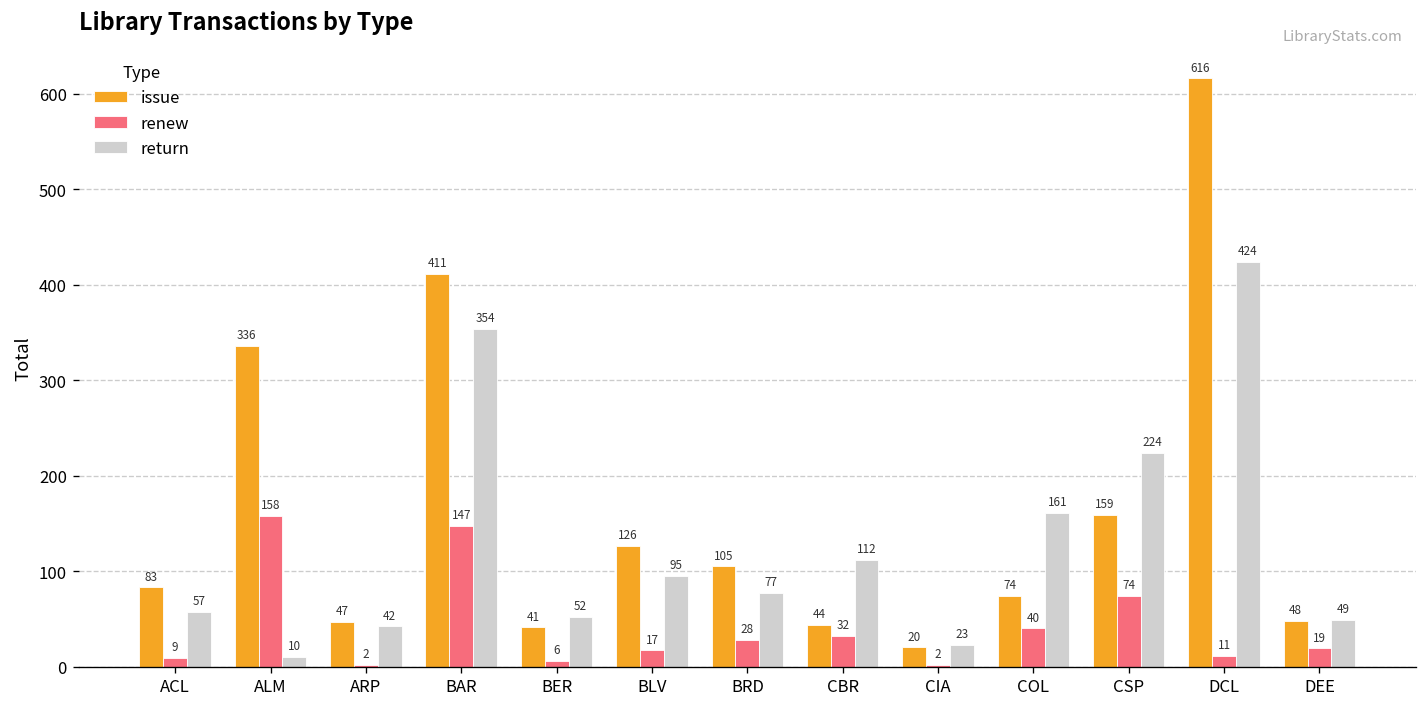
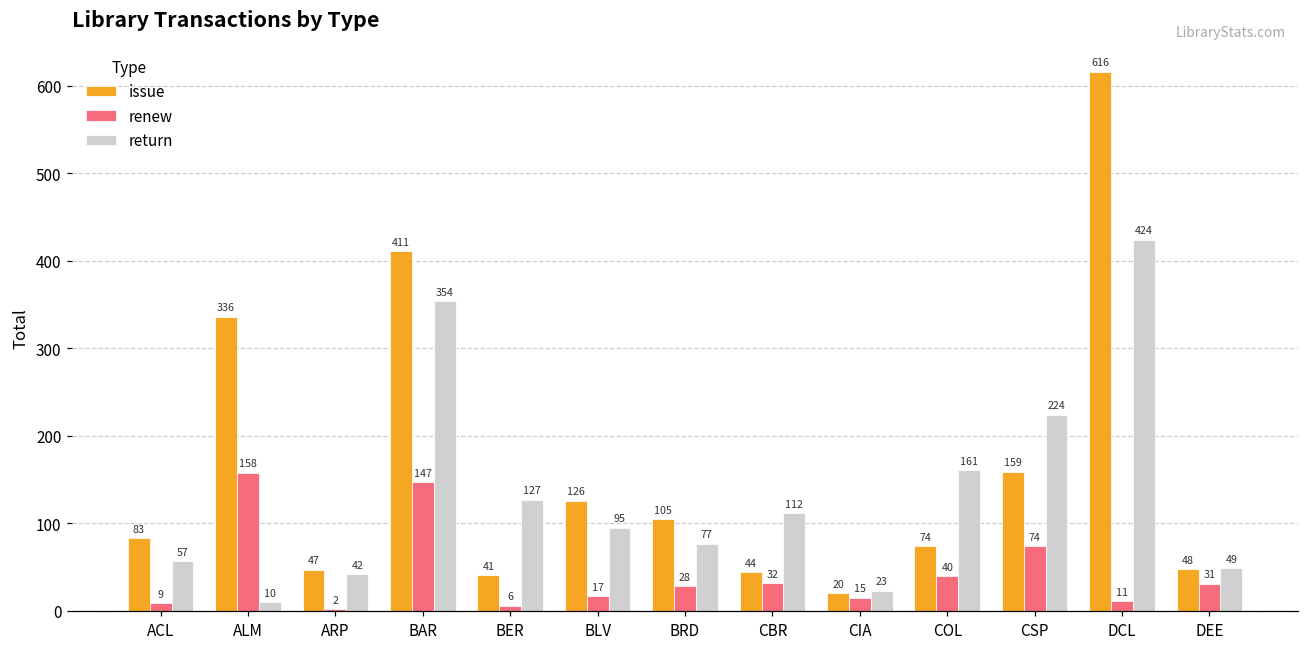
  {
    "issue": {
      "ACL": 83,
      "ALM": 336,
      "ARP": 47,
      "BAR": 411,
      "BER": 41,
      "BLV": 126,
      "BRD": 105,
      "CBR": 44,
      "CIA": 20,
      "COL": 74,
      "CSP": 159,
      "DCL": 616,
      "DEE": 48
    },
    "renew": {
      "ACL": 9,
      "ALM": 158,
      "ARP": 2,
      "BAR": 147,
      "BER": 6,
      "BLV": 17,
      "BRD": 28,
      "CBR": 32,
-     "CIA": 2,
+     "CIA": 15,
      "COL": 40,
      "CSP": 74,
      "DCL": 11,
-     "DEE": 19
+     "DEE": 31
    },
    "return": {
      "ACL": 57,
      "ALM": 10,
      "ARP": 42,
      "BAR": 354,
-     "BER": 52,
+     "BER": 127,
      "BLV": 95,
      "BRD": 77,
      "CBR": 112,
      "CIA": 23,
      "COL": 161,
      "CSP": 224,
      "DCL": 424,
      "DEE": 49
    }
  }
